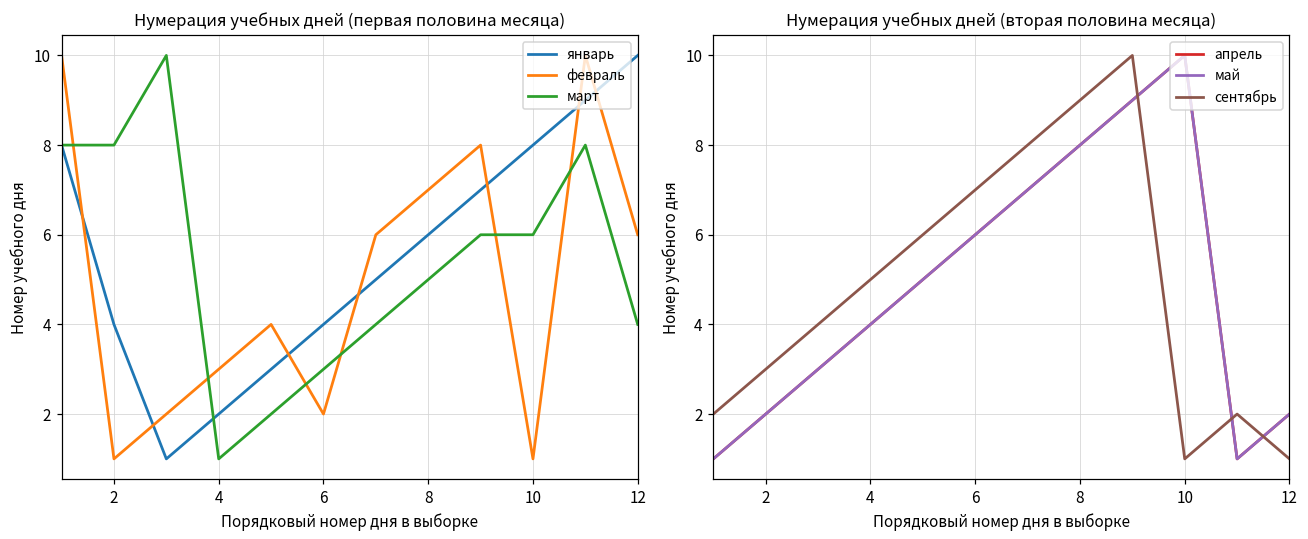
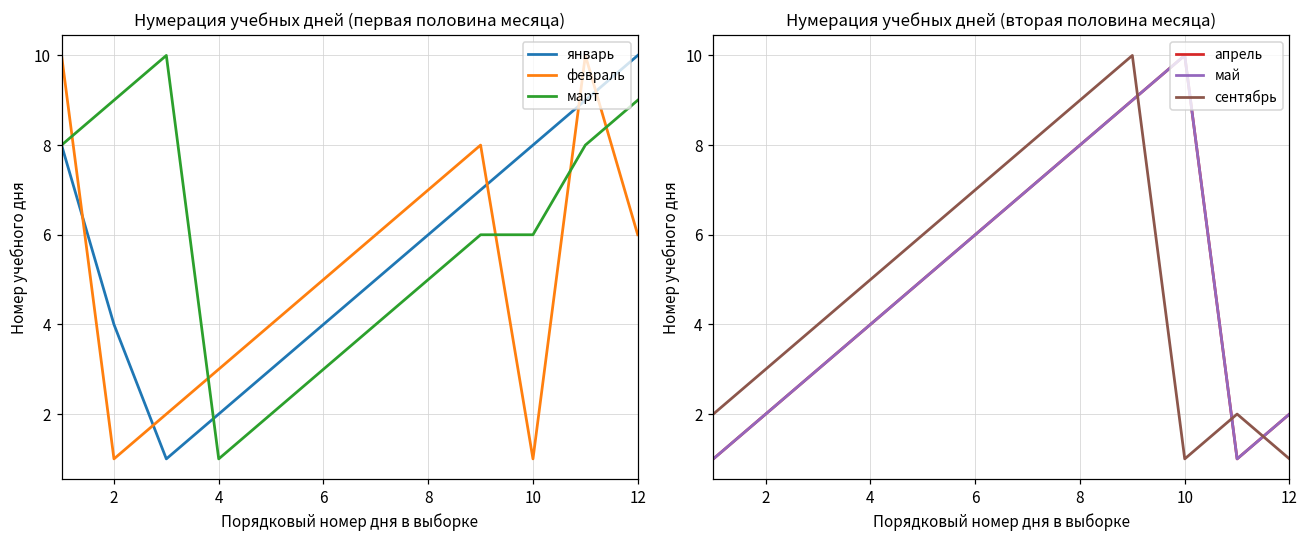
  {
    "Нумерация учебных дней (первая половина месяца)": {
      "январь": {
        "2": 4,
        "4": 2,
        "6": 4,
        "8": 6,
        "10": 8,
        "12": 10
      },
      "февраль": {
        "2": 1,
        "4": 3,
-       "6": 2,
+       "6": 5,
        "8": 7,
        "10": 1,
        "12": 6
      },
      "март": {
-       "2": 8,
+       "2": 9,
        "4": 1,
        "6": 3,
        "8": 5,
        "10": 6,
-       "12": 4
+       "12": 9
      }
    },
    "Нумерация учебных дней (вторая половина месяца)": {
      "май": {
        "2": 2.0,
        "4": 4.0,
        "6": 6.0,
        "8": 8.0,
        "12": 2.0
      },
      "сентябрь": {
        "2": 3.0,
        "4": 5.0,
        "6": 7.0,
        "8": 9.0,
        "10": 1.0,
        "12": 1.0
      }
    }
  }
